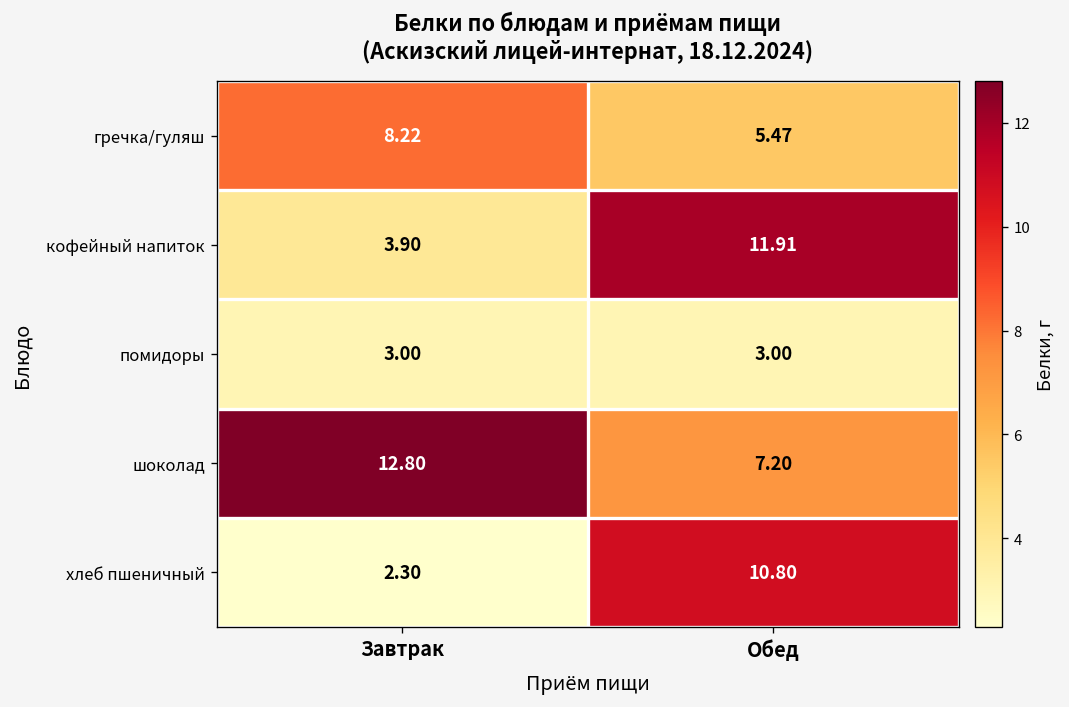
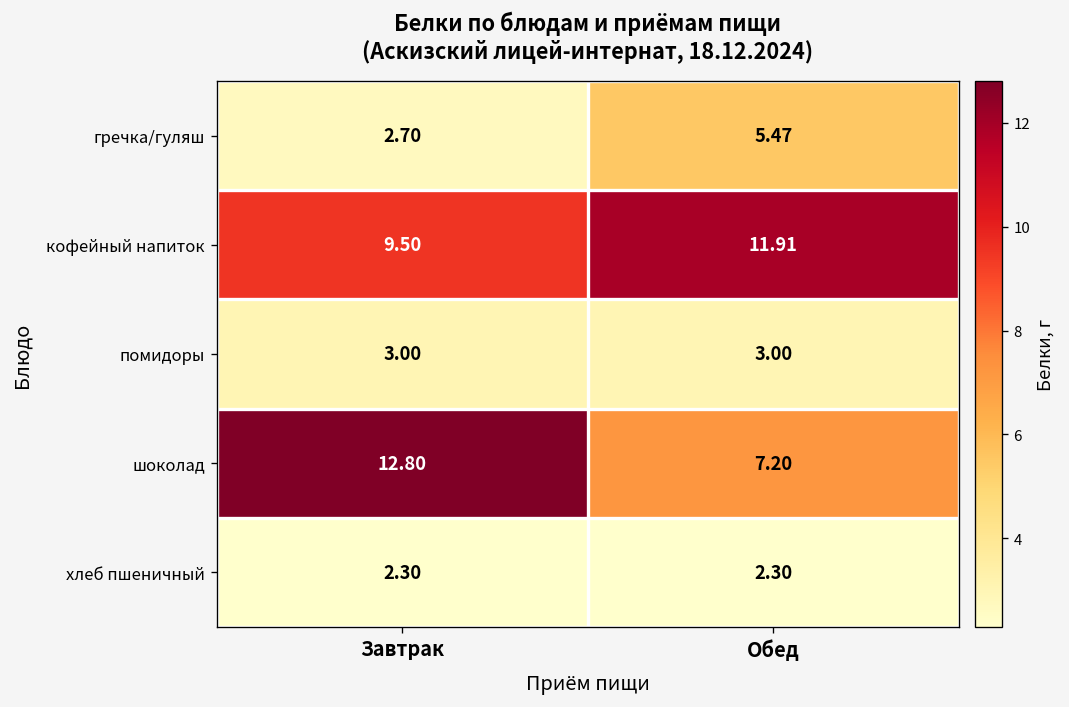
  {
    "гречка/гуляш": {
-     "Завтрак": 8.22,
+     "Завтрак": 2.70,
      "Обед": 5.47
    },
    "кофейный напиток": {
-     "Завтрак": 3.90,
+     "Завтрак": 9.50,
      "Обед": 11.91
    },
    "помидоры": {
      "Завтрак": 3.00,
      "Обед": 3.00
    },
    "шоколад": {
      "Завтрак": 12.80,
      "Обед": 7.20
    },
    "хлеб пшеничный": {
      "Завтрак": 2.30,
-     "Обед": 10.80
+     "Обед": 2.30
    }
  }
